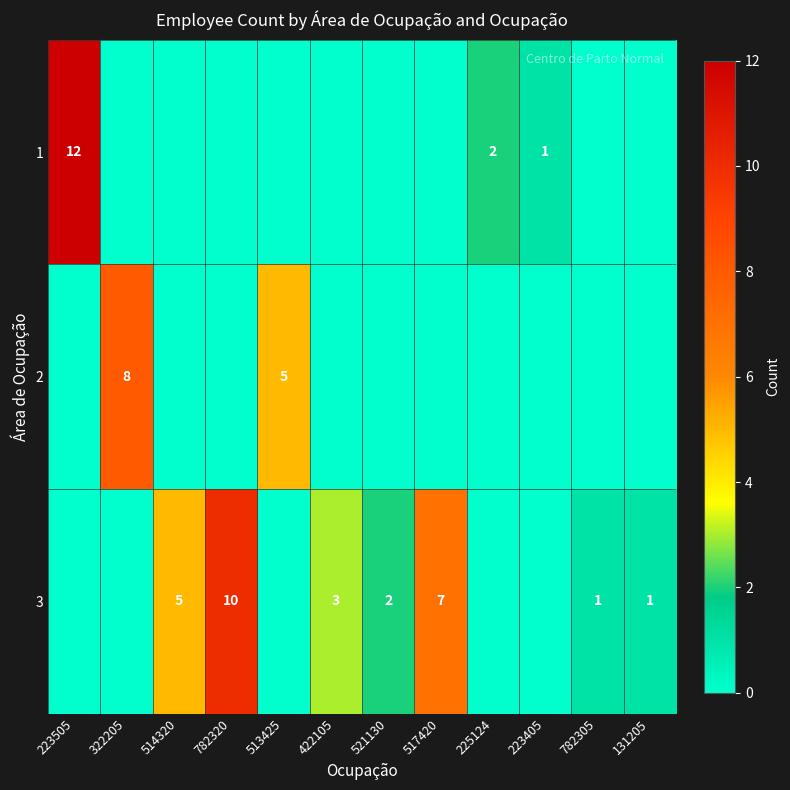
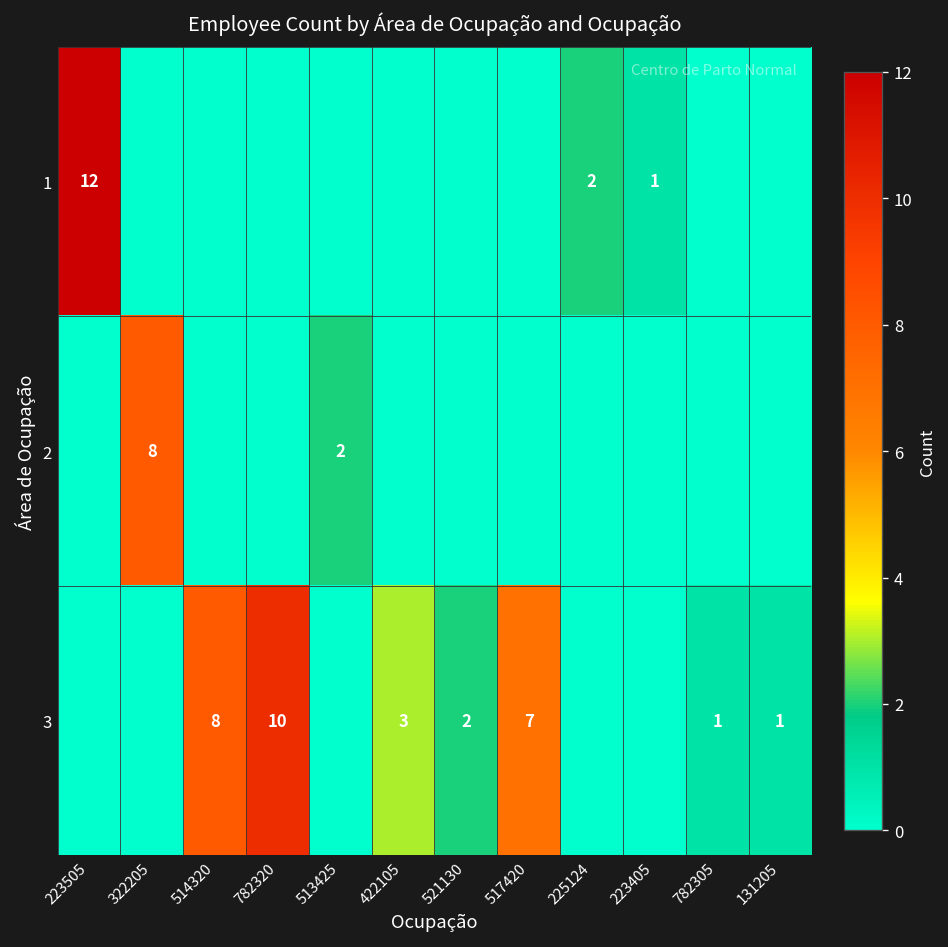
  {
    "1": {
      "223505": 12,
      "225124": 2,
      "223405": 1
    },
    "2": {
      "322205": 8,
-     "513425": 5
+     "513425": 2
    },
    "3": {
-     "514320": 5,
+     "514320": 8,
      "782320": 10,
      "422105": 3,
      "521130": 2,
      "517420": 7,
      "782305": 1,
      "131205": 1
    }
  }
